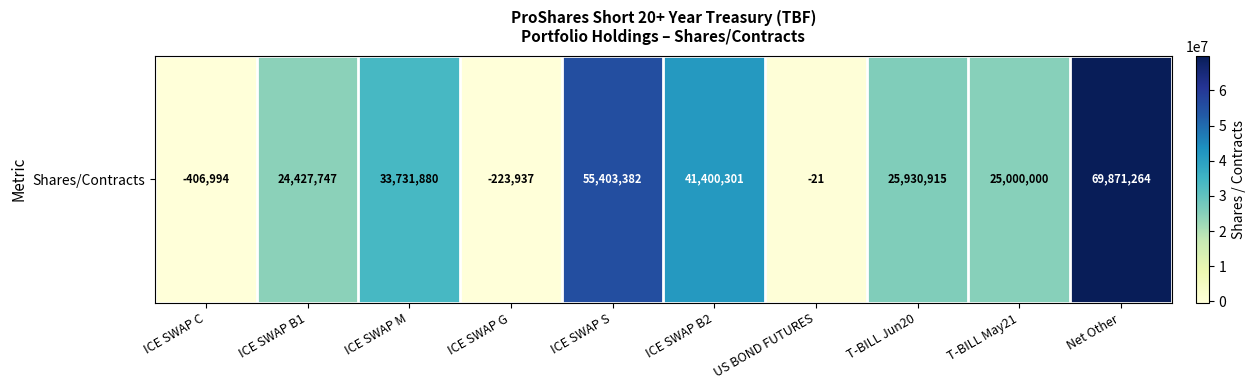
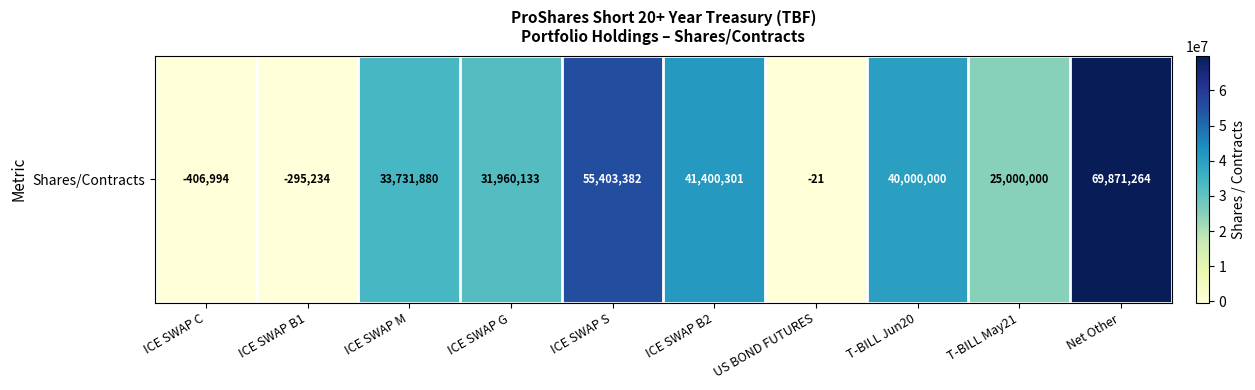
  {
    "Shares/Contracts": {
      "ICE SWAP C": "-406,994",
-     "ICE SWAP B1": "24,427,747",
+     "ICE SWAP B1": "-295,234",
      "ICE SWAP M": "33,731,880",
-     "ICE SWAP G": "-223,937",
+     "ICE SWAP G": "31,960,133",
      "ICE SWAP S": "55,403,382",
      "ICE SWAP B2": "41,400,301",
      "US BOND FUTURES": "-21",
-     "T-BILL Jun20": "25,930,915",
+     "T-BILL Jun20": "40,000,000",
      "T-BILL May21": "25,000,000",
      "Net Other": "69,871,264"
    }
  }
